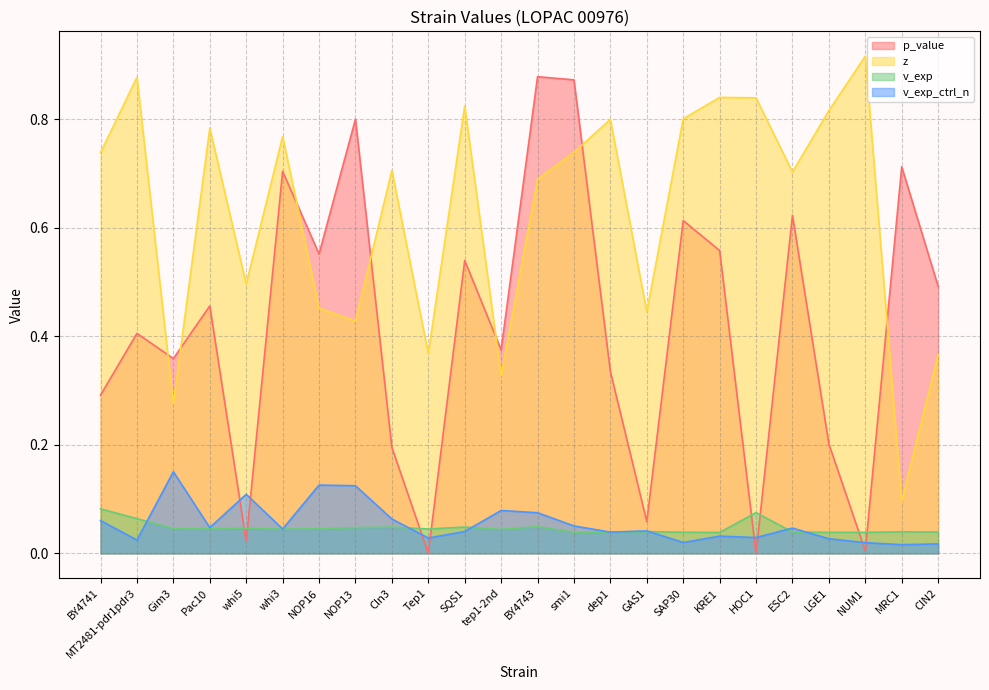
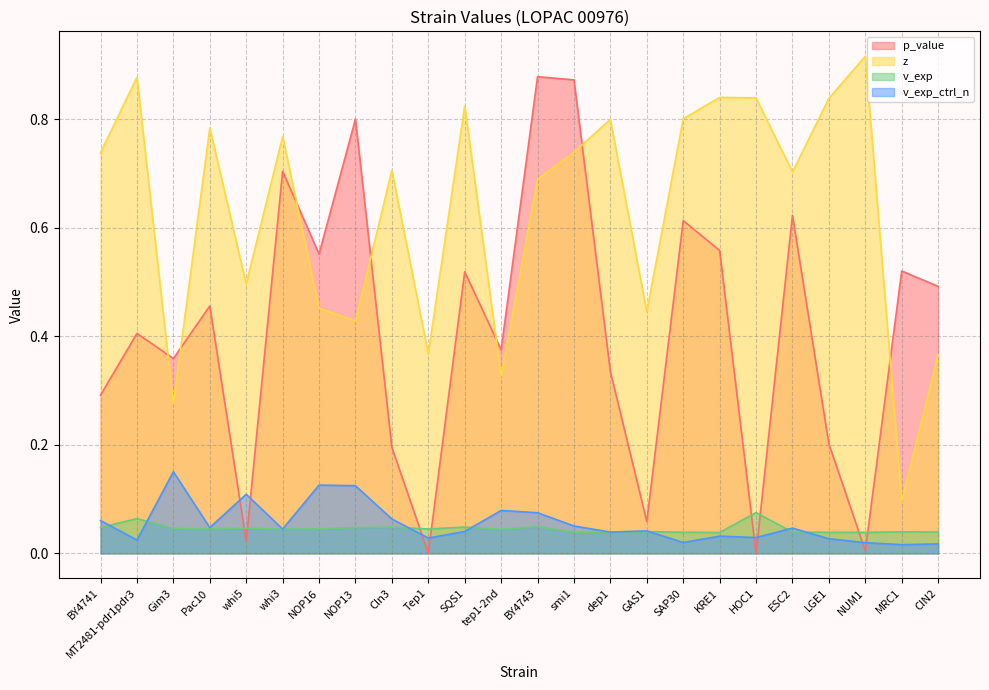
  {
    "p_value": {
      "BY4741": 0.29,
      "MT2481-pdr1pdr3": 0.41,
      "Gim3": 0.36,
      "Pac10": 0.46,
      "whi5": 0.02,
      "whi3": 0.70,
      "NOP16": 0.55,
      "NOP13": 0.80,
      "Cln3": 0.20,
      "Tep1": 0.00,
-     "SQS1": 0.54,
+     "SQS1": 0.52,
      "tep1-2nd": 0.37,
      "BY4743": 0.88,
      "smi1": 0.87,
      "dep1": 0.33,
      "GAS1": 0.06,
      "SAP30": 0.61,
      "KRE1": 0.56,
      "HOC1": 0.00,
      "ESC2": 0.62,
      "LGE1": 0.20,
      "NUM1": 0.00,
-     "MRC1": 0.71,
+     "MRC1": 0.52,
      "CIN2": 0.49
    },
    "z": {
      "BY4741": 0.74,
      "MT2481-pdr1pdr3": 0.88,
      "Gim3": 0.28,
      "Pac10": 0.78,
      "whi5": 0.50,
      "whi3": 0.77,
      "NOP16": 0.45,
      "NOP13": 0.43,
      "Cln3": 0.71,
      "Tep1": 0.37,
      "SQS1": 0.82,
      "tep1-2nd": 0.33,
      "BY4743": 0.69,
      "smi1": 0.74,
      "dep1": 0.80,
      "GAS1": 0.45,
      "SAP30": 0.80,
      "KRE1": 0.84,
      "HOC1": 0.84,
      "ESC2": 0.70,
-     "LGE1": 0.82,
+     "LGE1": 0.84,
      "NUM1": 0.92,
      "MRC1": 0.10,
      "CIN2": 0.37
    },
    "v_exp": {
-     "BY4741": 0.08,
+     "BY4741": 0.05,
      "MT2481-pdr1pdr3": 0.06,
      "Gim3": 0.05,
      "whi5": 0.05,
      "NOP16": 0.05,
      "NOP13": 0.05,
      "Cln3": 0.05,
      "Tep1": 0.04,
      "SQS1": 0.05,
      "tep1-2nd": 0.04,
      "BY4743": 0.05,
      "smi1": 0.04,
      "SAP30": 0.04,
      "KRE1": 0.04,
      "HOC1": 0.08,
      "ESC2": 0.04,
      "LGE1": 0.04,
      "NUM1": 0.04,
      "MRC1": 0.04,
      "CIN2": 0.04
    },
    "v_exp_ctrl_n": {
      "BY4741": 0.06,
      "MT2481-pdr1pdr3": 0.02,
      "Gim3": 0.15,
      "whi5": 0.11,
      "NOP16": 0.13,
      "NOP13": 0.12,
      "Cln3": 0.06,
      "Tep1": 0.03,
      "SQS1": 0.04,
      "tep1-2nd": 0.08,
      "BY4743": 0.07,
      "smi1": 0.05,
      "SAP30": 0.02,
      "KRE1": 0.03,
      "HOC1": 0.03,
      "ESC2": 0.05,
      "LGE1": 0.03,
      "NUM1": 0.02,
      "MRC1": 0.02,
      "CIN2": 0.02
    }
  }
